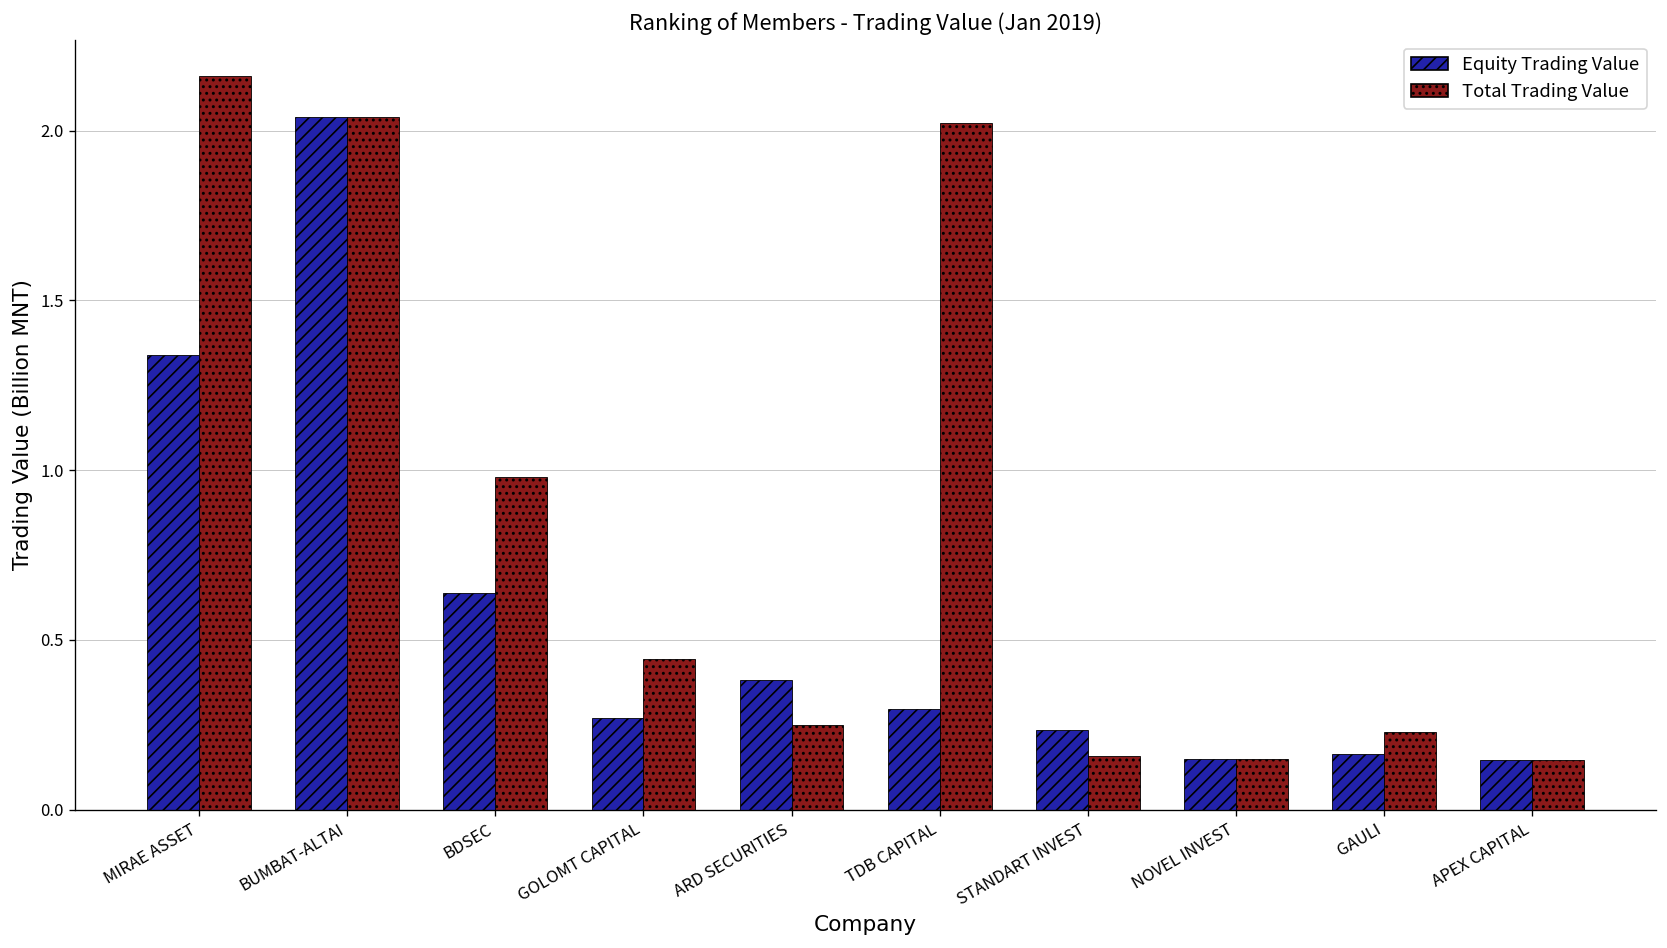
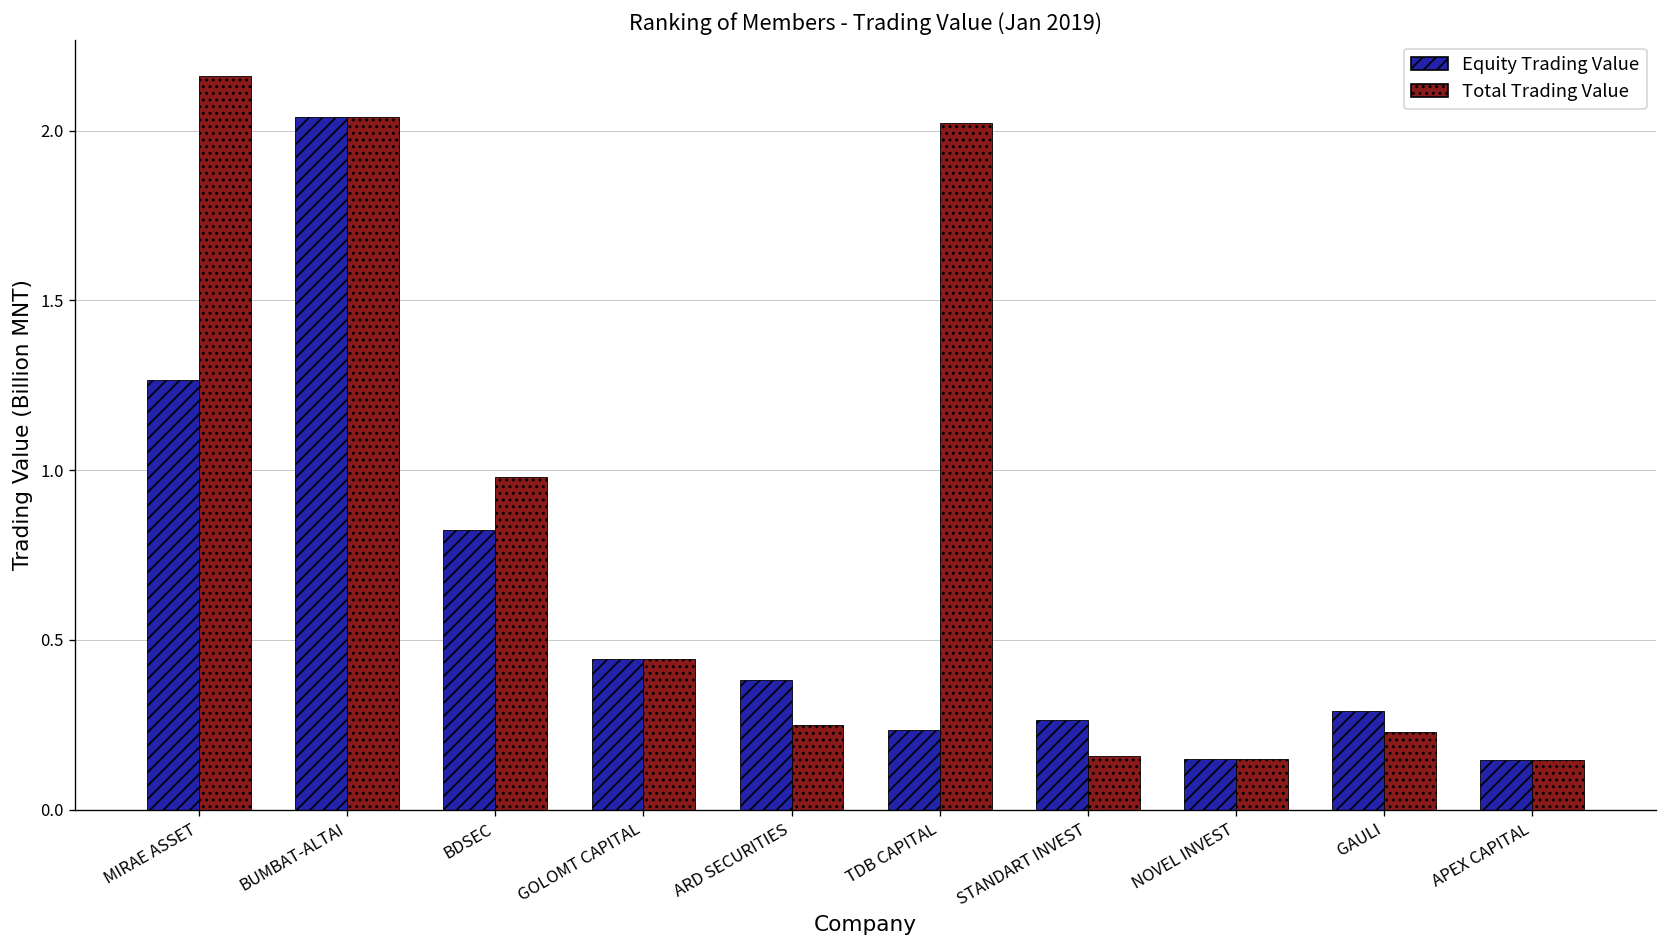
  {
    "Equity Trading Value": {
-     "MIRAE ASSET": 1.34,
+     "MIRAE ASSET": 1.26,
      "BUMBAT-ALTAI": 2.04,
-     "BDSEC": 0.64,
-     "GOLOMT CAPITAL": 0.27,
+     "BDSEC": 0.82,
+     "GOLOMT CAPITAL": 0.44,
      "ARD SECURITIES": 0.38,
-     "TDB CAPITAL": 0.30,
-     "STANDART INVEST": 0.24,
+     "TDB CAPITAL": 0.23,
+     "STANDART INVEST": 0.26,
      "NOVEL INVEST": 0.15,
-     "GAULI": 0.16,
+     "GAULI": 0.29,
      "APEX CAPITAL": 0.15
    },
    "Total Trading Value": {
      "MIRAE ASSET": 2.16,
      "BUMBAT-ALTAI": 2.04,
      "BDSEC": 0.98,
      "GOLOMT CAPITAL": 0.44,
      "ARD SECURITIES": 0.25,
      "TDB CAPITAL": 2.02,
      "STANDART INVEST": 0.16,
      "NOVEL INVEST": 0.15,
      "GAULI": 0.23,
      "APEX CAPITAL": 0.15
    }
  }
